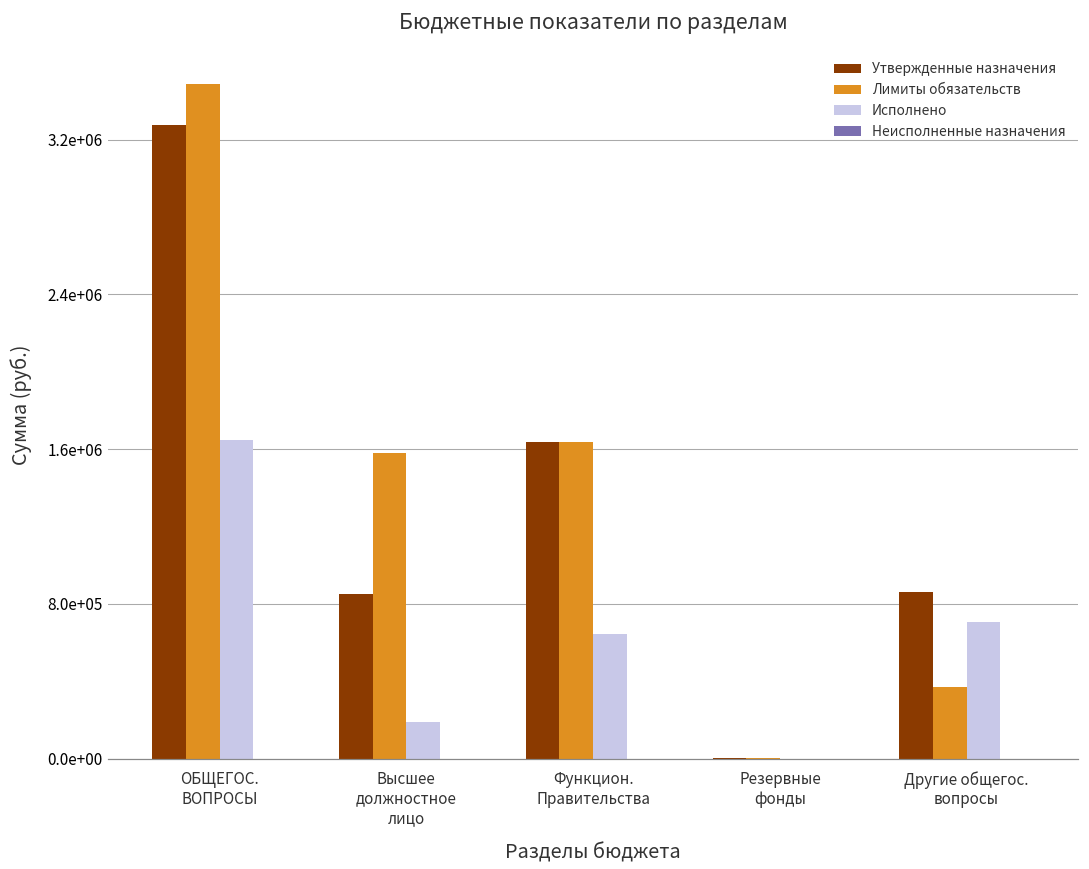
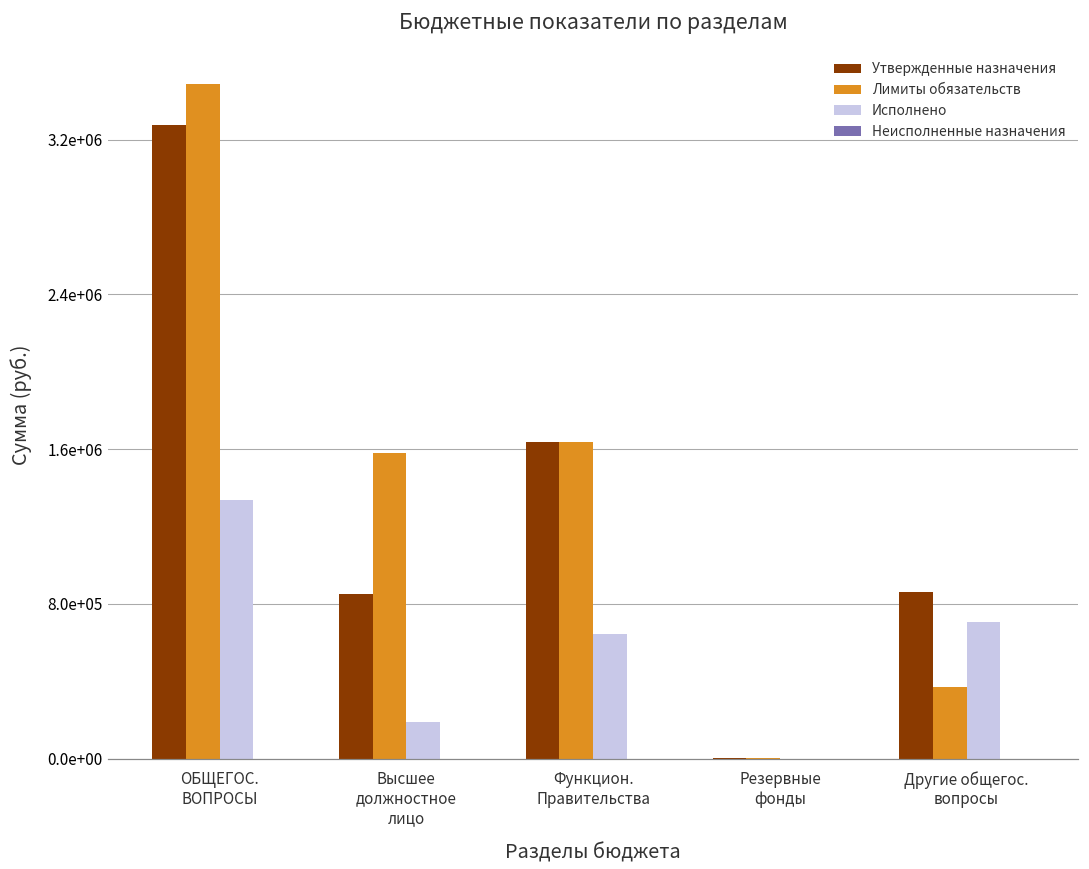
  {
    "Утвержденные назначения": {
      "ОБЩЕГОС. ВОПРОСЫ": 3280000,
      "Высшее должностное лицо": 850000,
      "Функцион. Правительства": 1640000,
      "Другие общегос. вопросы": 860000
    },
    "Лимиты обязательств": {
      "ОБЩЕГОС. ВОПРОСЫ": 3490000,
      "Высшее должностное лицо": 1580000,
      "Функцион. Правительства": 1640000,
      "Другие общегос. вопросы": 370000
    },
    "Исполнено": {
-     "ОБЩЕГОС. ВОПРОСЫ": 1650000,
+     "ОБЩЕГОС. ВОПРОСЫ": 1340000,
      "Высшее должностное лицо": 190000,
      "Функцион. Правительства": 650000,
      "Резервные фонды": 0,
      "Другие общегос. вопросы": 710000
    },
    "Неисполненные назначения": {
      "ОБЩЕГОС. ВОПРОСЫ": 0,
      "Высшее должностное лицо": 0,
      "Функцион. Правительства": 0,
      "Резервные фонды": 0,
      "Другие общегос. вопросы": 0
    }
  }
